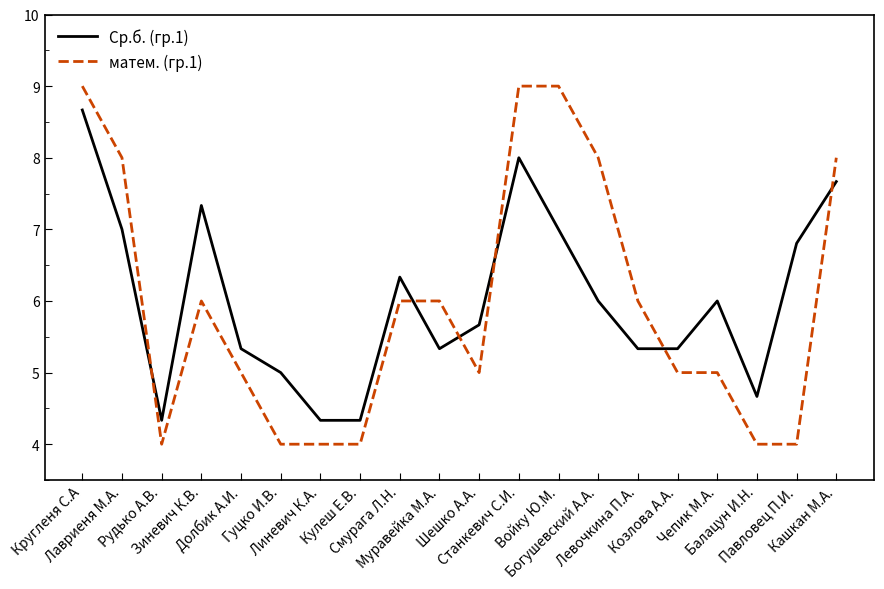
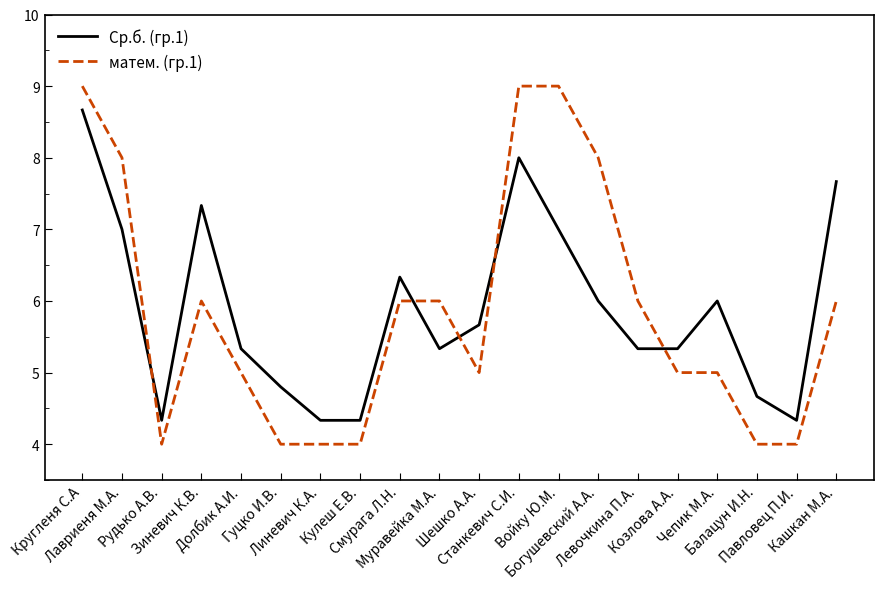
  {
    "Ср.б. (гр.1)": {
      "Кругленя С.А": 8.7,
      "Лавриеня М.А.": 7.0,
      "Рудько А.В.": 4.3,
      "Зиневич К.В.": 7.3,
      "Долбик А.И.": 5.3,
-     "Гуцко И.В.": 5.0,
+     "Гуцко И.В.": 4.8,
      "Линевич К.А.": 4.3,
      "Кулеш Е.В.": 4.3,
      "Смурага Л.Н.": 6.3,
      "Муравейка М.А.": 5.3,
      "Шешко А.А.": 5.7,
      "Станкевич С.И.": 8.0,
      "Войку Ю.М.": 7.0,
      "Богушевский А.А.": 6.0,
      "Левочкина П.А.": 5.3,
      "Козлова А.А.": 5.3,
      "Чепик М.А.": 6.0,
      "Балацун И.Н.": 4.7,
-     "Павловец П.И.": 6.8,
+     "Павловец П.И.": 4.3,
      "Кашкан М.А.": 7.7
    },
    "матем. (гр.1)": {
      "Кругленя С.А": 9,
      "Лавриеня М.А.": 8,
      "Рудько А.В.": 4,
      "Зиневич К.В.": 6,
      "Долбик А.И.": 5,
      "Гуцко И.В.": 4,
      "Линевич К.А.": 4,
      "Кулеш Е.В.": 4,
      "Смурага Л.Н.": 6,
      "Муравейка М.А.": 6,
      "Шешко А.А.": 5,
      "Станкевич С.И.": 9,
      "Войку Ю.М.": 9,
      "Богушевский А.А.": 8,
      "Левочкина П.А.": 6,
      "Козлова А.А.": 5,
      "Чепик М.А.": 5,
      "Балацун И.Н.": 4,
      "Павловец П.И.": 4,
-     "Кашкан М.А.": 8
+     "Кашкан М.А.": 6
    }
  }
